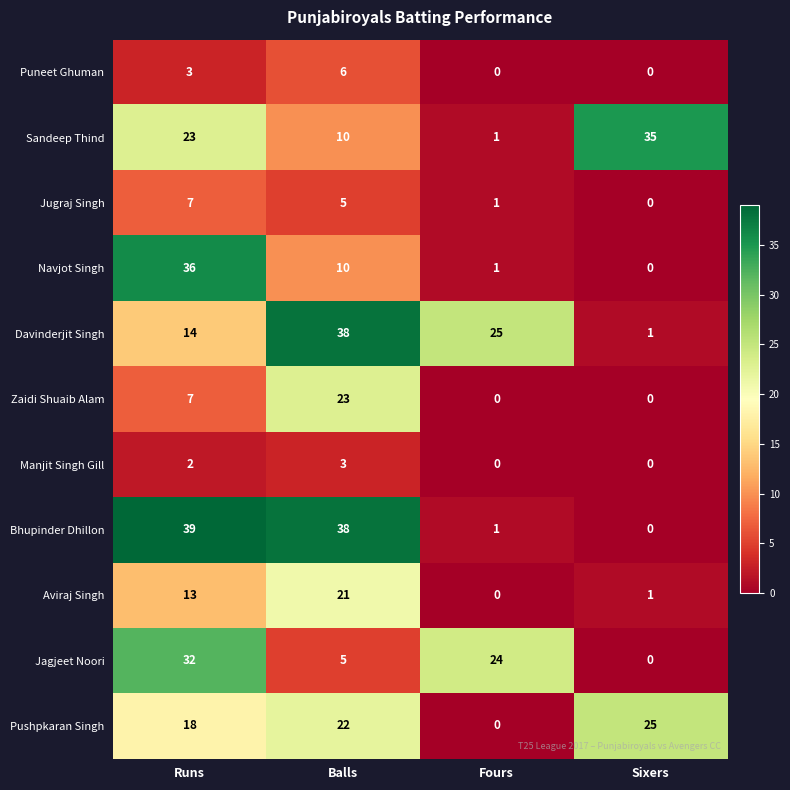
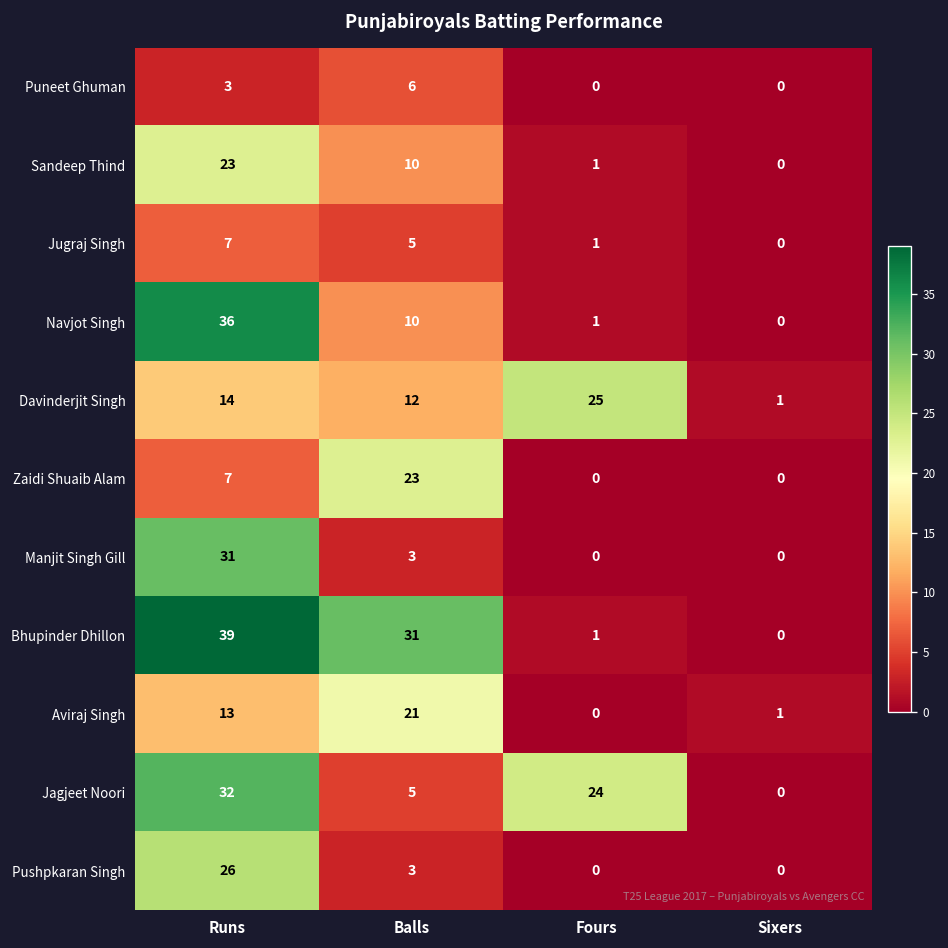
  {
    "Puneet Ghuman": {
      "Runs": 3,
      "Balls": 6,
      "Fours": 0,
      "Sixers": 0
    },
    "Sandeep Thind": {
      "Runs": 23,
      "Balls": 10,
      "Fours": 1,
-     "Sixers": 35
+     "Sixers": 0
    },
    "Jugraj Singh": {
      "Runs": 7,
      "Balls": 5,
      "Fours": 1,
      "Sixers": 0
    },
    "Navjot Singh": {
      "Runs": 36,
      "Balls": 10,
      "Fours": 1,
      "Sixers": 0
    },
    "Davinderjit Singh": {
      "Runs": 14,
-     "Balls": 38,
+     "Balls": 12,
      "Fours": 25,
      "Sixers": 1
    },
    "Zaidi Shuaib Alam": {
      "Runs": 7,
      "Balls": 23,
      "Fours": 0,
      "Sixers": 0
    },
    "Manjit Singh Gill": {
-     "Runs": 2,
+     "Runs": 31,
      "Balls": 3,
      "Fours": 0,
      "Sixers": 0
    },
    "Bhupinder Dhillon": {
      "Runs": 39,
-     "Balls": 38,
+     "Balls": 31,
      "Fours": 1,
      "Sixers": 0
    },
    "Aviraj Singh": {
      "Runs": 13,
      "Balls": 21,
      "Fours": 0,
      "Sixers": 1
    },
    "Jagjeet Noori": {
      "Runs": 32,
      "Balls": 5,
      "Fours": 24,
      "Sixers": 0
    },
    "Pushpkaran Singh": {
-     "Runs": 18,
-     "Balls": 22,
+     "Runs": 26,
+     "Balls": 3,
      "Fours": 0,
-     "Sixers": 25
+     "Sixers": 0
    }
  }
